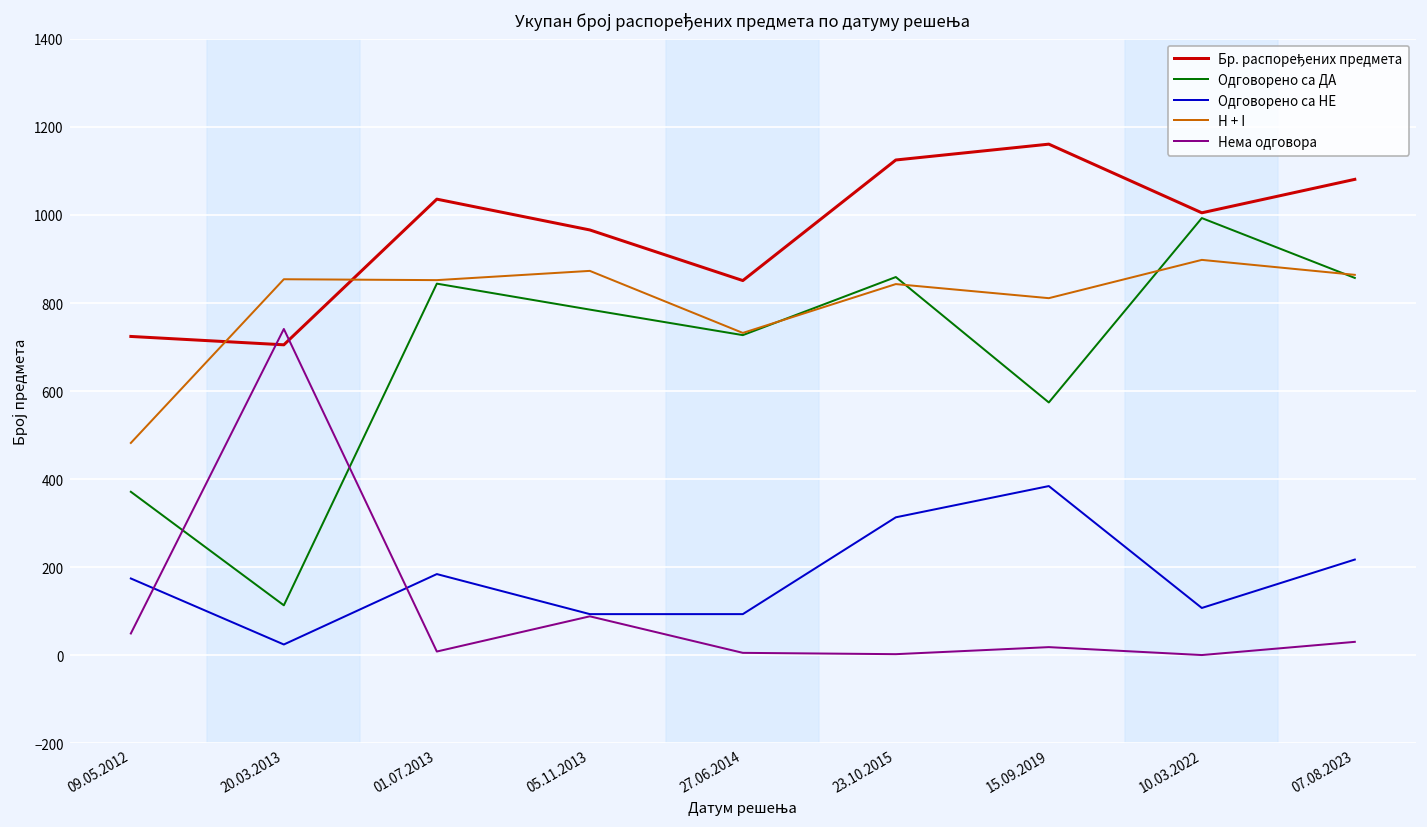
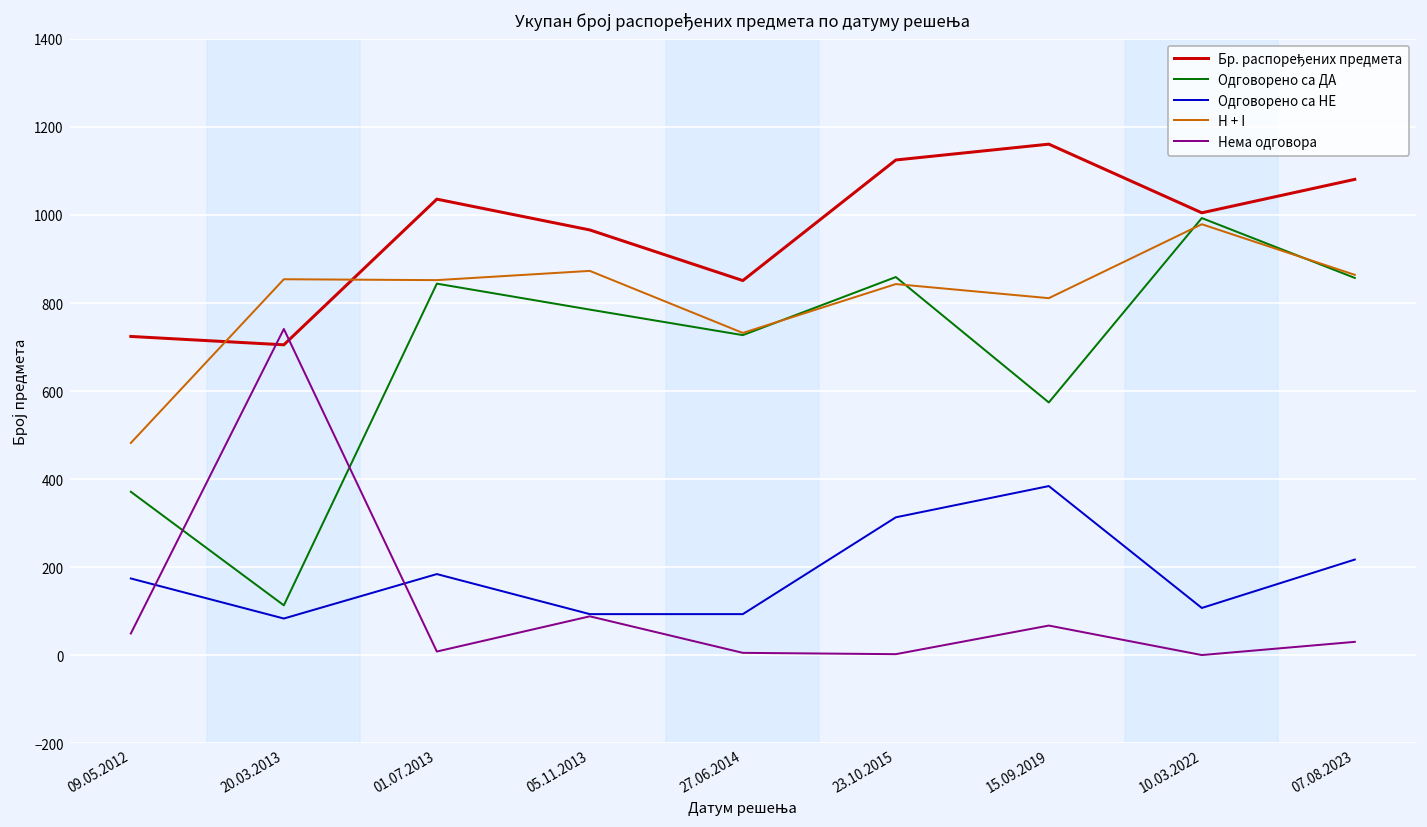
  {
    "Бр. распоређених предмета": {
      "09.05.2012": 720,
      "20.03.2013": 710,
      "01.07.2013": 1040,
      "05.11.2013": 970,
      "27.06.2014": 850,
      "23.10.2015": 1130,
      "15.09.2019": 1160,
      "10.03.2022": 1010,
      "07.08.2023": 1080
    },
    "Одговорено са ДА": {
      "09.05.2012": 370,
      "20.03.2013": 110,
      "01.07.2013": 840,
      "05.11.2013": 790,
      "23.10.2015": 860,
      "15.09.2019": 570,
      "10.03.2022": 990
    },
    "Одговорено са НЕ": {
      "09.05.2012": 170,
-     "20.03.2013": 20,
+     "20.03.2013": 80,
      "01.07.2013": 180,
      "27.06.2014": 90,
      "23.10.2015": 310,
      "15.09.2019": 380,
      "10.03.2022": 110,
      "07.08.2023": 220
    },
    "H + I": {
      "09.05.2012": 480,
      "20.03.2013": 850,
      "01.07.2013": 850,
      "05.11.2013": 870,
      "23.10.2015": 840,
      "15.09.2019": 810,
-     "10.03.2022": 900
+     "10.03.2022": 980
    },
    "Нема одговора": {
      "09.05.2012": 50,
      "20.03.2013": 740,
      "01.07.2013": 10,
      "27.06.2014": 10,
      "23.10.2015": 0,
-     "15.09.2019": 20,
+     "15.09.2019": 70,
      "10.03.2022": 0,
      "07.08.2023": 30
    }
  }
